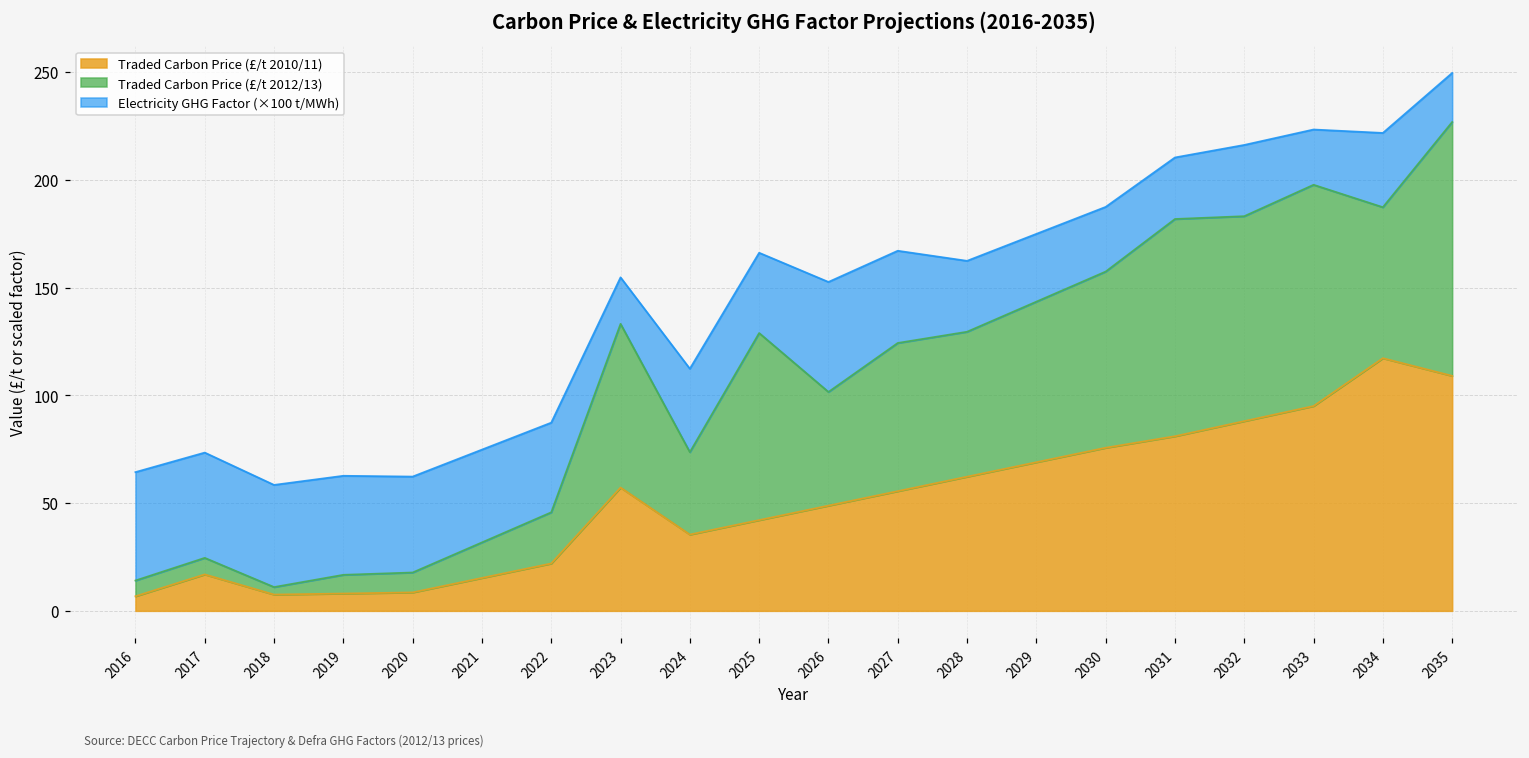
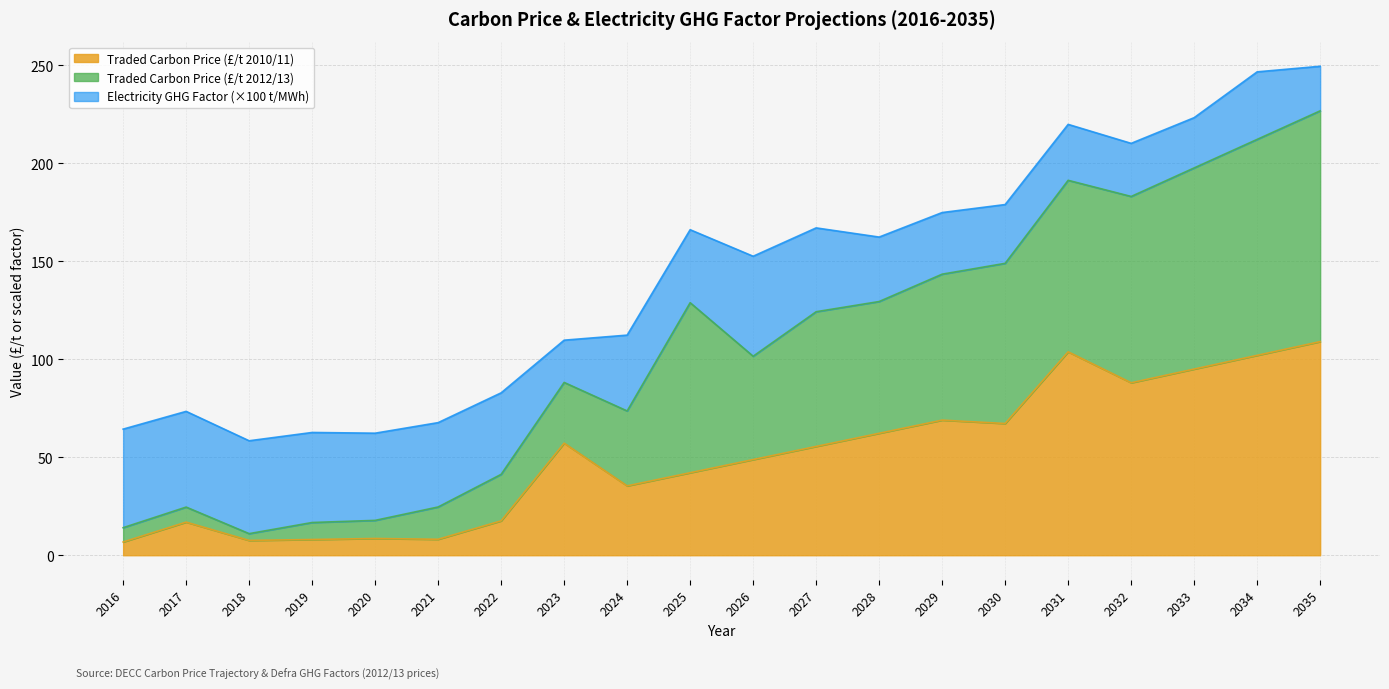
  {
    "Traded Carbon Price (£/t 2010/11)": {
      "2016": 7,
      "2017": 17,
      "2018": 8,
      "2019": 8,
      "2020": 9,
-     "2021": 15,
-     "2022": 22,
+     "2021": 8,
+     "2022": 18,
      "2023": 57,
      "2024": 35,
      "2025": 42,
      "2026": 49,
      "2027": 56,
      "2028": 62,
      "2029": 69,
-     "2030": 76,
-     "2031": 81,
+     "2030": 67,
+     "2031": 104,
      "2032": 88,
      "2033": 95,
-     "2034": 117,
+     "2034": 102,
      "2035": 109
    },
    "Traded Carbon Price (£/t 2012/13)": {
      "2016": 7,
      "2017": 8,
      "2018": 3,
      "2019": 9,
      "2020": 9,
      "2021": 16,
      "2022": 24,
-     "2023": 76,
+     "2023": 31,
      "2024": 38,
      "2025": 87,
      "2026": 53,
      "2027": 69,
      "2028": 67,
      "2029": 74,
      "2030": 82,
-     "2031": 101,
+     "2031": 88,
      "2032": 95,
      "2033": 103,
-     "2034": 70,
+     "2034": 110,
      "2035": 118
    },
    "Electricity GHG Factor (×100 t/MWh)": {
      "2016": 50,
      "2017": 49,
      "2018": 47,
      "2019": 46,
      "2020": 44,
      "2021": 43,
      "2022": 42,
      "2023": 22,
      "2024": 39,
      "2025": 37,
      "2026": 51,
      "2027": 43,
      "2028": 33,
      "2029": 31,
      "2030": 30,
      "2031": 29,
-     "2032": 33,
+     "2032": 27,
      "2033": 26,
      "2034": 34,
      "2035": 23
    }
  }
